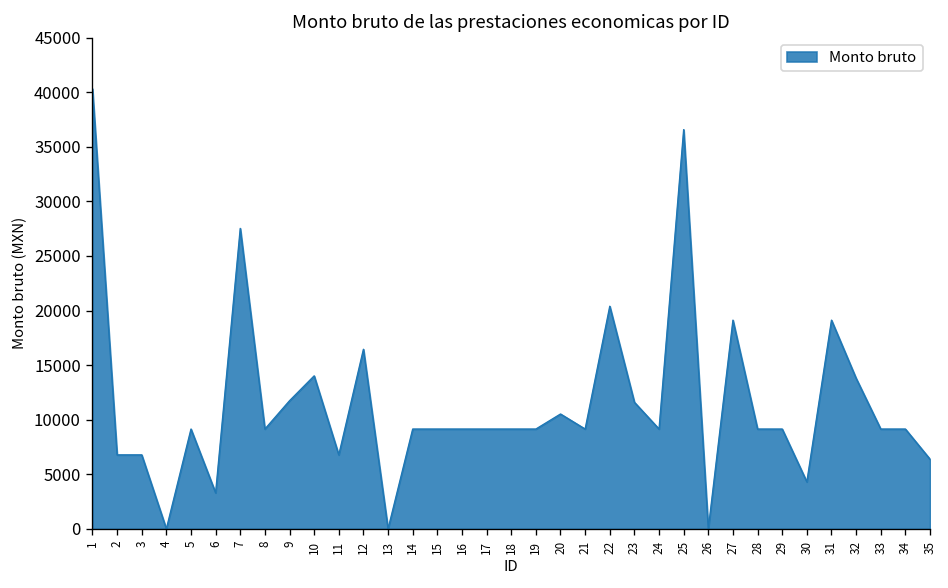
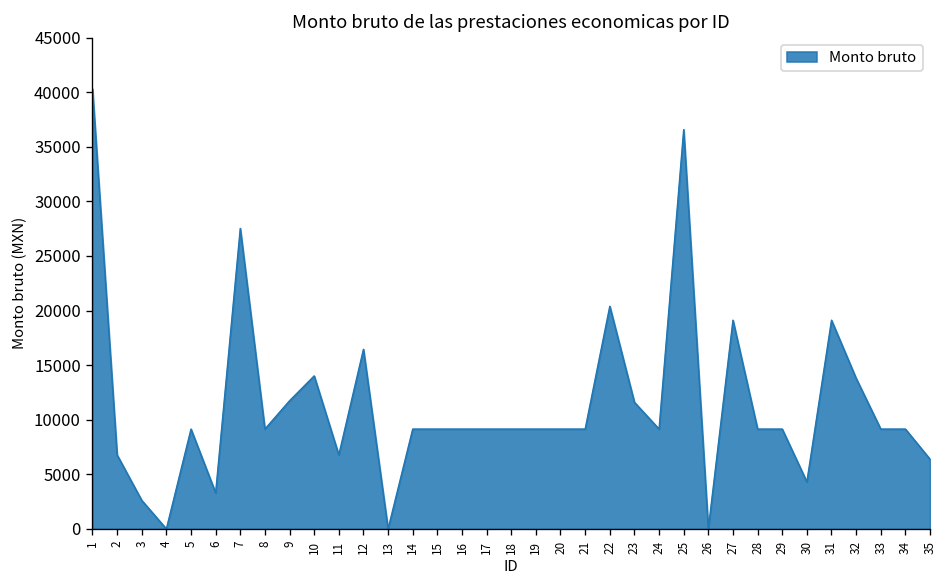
  {
    "1": 40000,
    "2": 7000,
-   "3": 7000,
+   "3": 3000,
    "4": 0,
    "5": 9000,
    "6": 3000,
    "7": 28000,
    "8": 9000,
    "9": 12000,
    "10": 14000,
    "11": 7000,
    "12": 16000,
    "13": 0,
    "14": 9000,
    "15": 9000,
    "16": 9000,
    "17": 9000,
    "18": 9000,
    "19": 9000,
-   "20": 11000,
+   "20": 9000,
    "21": 9000,
    "22": 20000,
    "23": 12000,
    "24": 9000,
    "25": 37000,
    "26": 0,
    "27": 19000,
    "28": 9000,
    "29": 9000,
    "30": 4000,
    "31": 19000,
    "32": 14000,
    "33": 9000,
    "34": 9000,
    "35": 6000
  }
